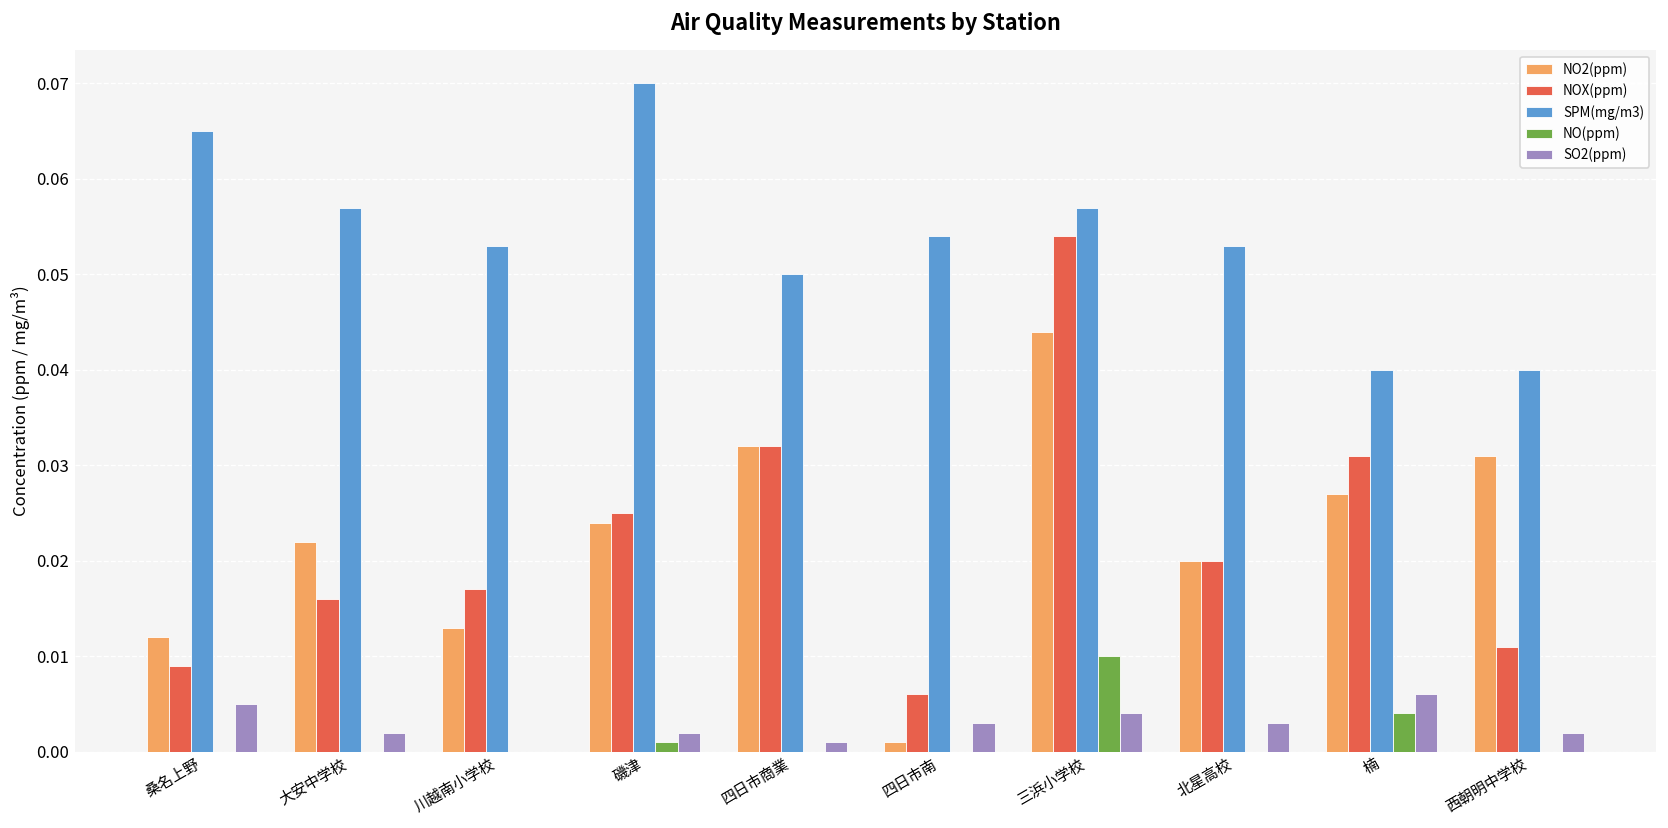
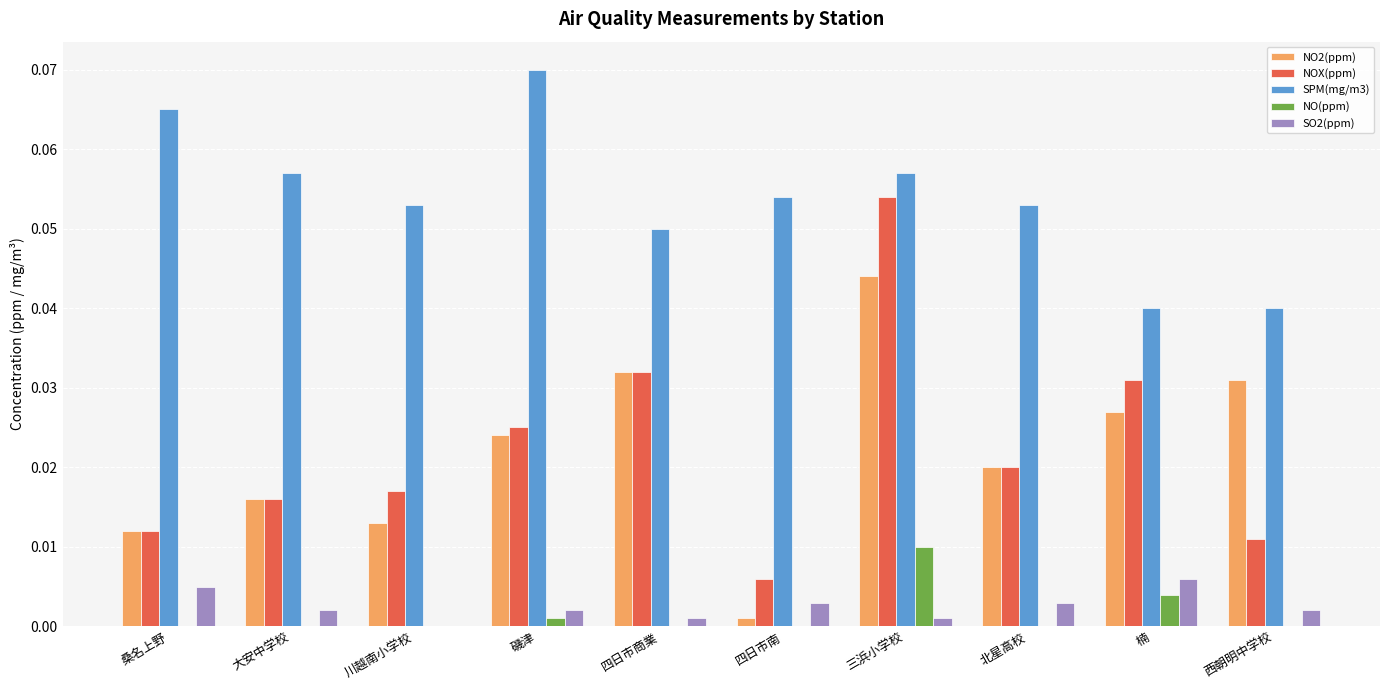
  {
    "NO2(ppm)": {
      "桑名上野": 0.012,
-     "大安中学校": 0.022,
+     "大安中学校": 0.016,
      "川越南小学校": 0.013,
      "磯津": 0.024,
      "四日市商業": 0.032,
      "四日市南": 0.001,
      "三浜小学校": 0.044,
      "北星高校": 0.020,
      "楠": 0.027,
      "西朝明中学校": 0.031
    },
    "NOX(ppm)": {
-     "桑名上野": 0.009,
+     "桑名上野": 0.012,
      "大安中学校": 0.016,
      "川越南小学校": 0.017,
      "磯津": 0.025,
      "四日市商業": 0.032,
      "四日市南": 0.006,
      "三浜小学校": 0.054,
      "北星高校": 0.020,
      "楠": 0.031,
      "西朝明中学校": 0.011
    },
    "SPM(mg/m3)": {
      "桑名上野": 0.065,
      "大安中学校": 0.057,
      "川越南小学校": 0.053,
      "磯津": 0.070,
      "四日市商業": 0.050,
      "四日市南": 0.054,
      "三浜小学校": 0.057,
      "北星高校": 0.053,
      "楠": 0.040,
      "西朝明中学校": 0.040
    },
    "NO(ppm)": {
      "桑名上野": 0.000,
      "大安中学校": 0.000,
      "川越南小学校": 0.000,
      "磯津": 0.001,
      "四日市商業": 0.000,
      "四日市南": 0.000,
      "三浜小学校": 0.010,
      "北星高校": 0.000,
      "楠": 0.004,
      "西朝明中学校": 0.000
    },
    "SO2(ppm)": {
      "桑名上野": 0.005,
      "大安中学校": 0.002,
      "川越南小学校": 0.000,
      "磯津": 0.002,
      "四日市商業": 0.001,
      "四日市南": 0.003,
-     "三浜小学校": 0.004,
+     "三浜小学校": 0.001,
      "北星高校": 0.003,
      "楠": 0.006,
      "西朝明中学校": 0.002
    }
  }
